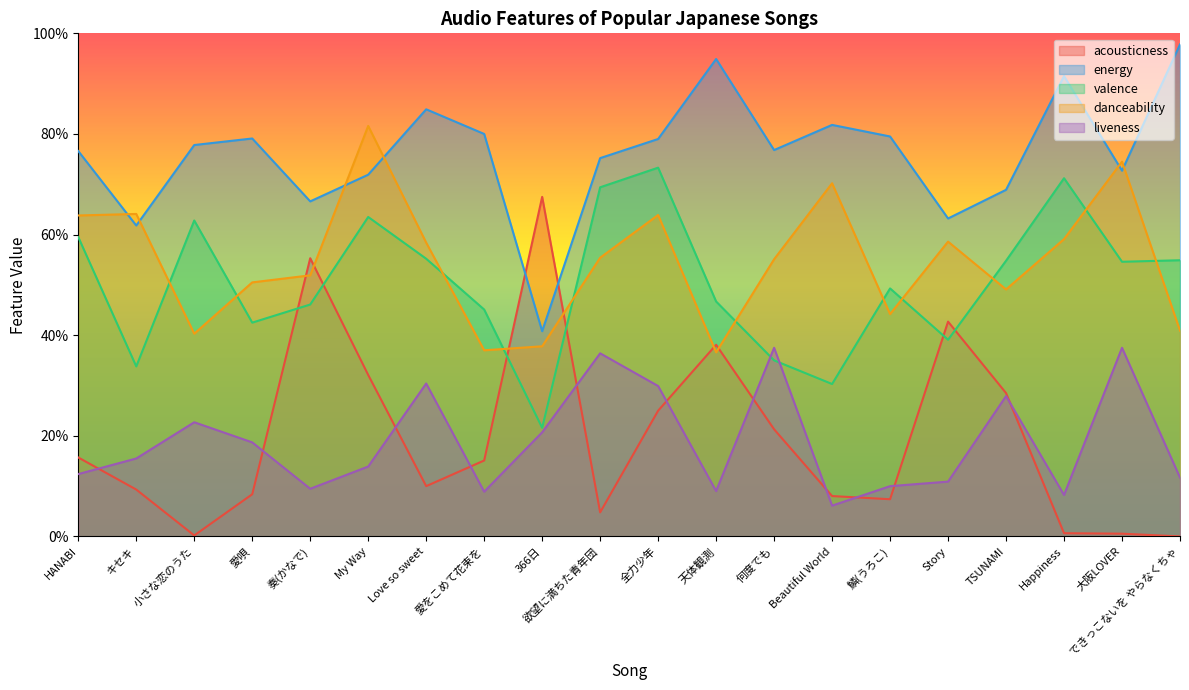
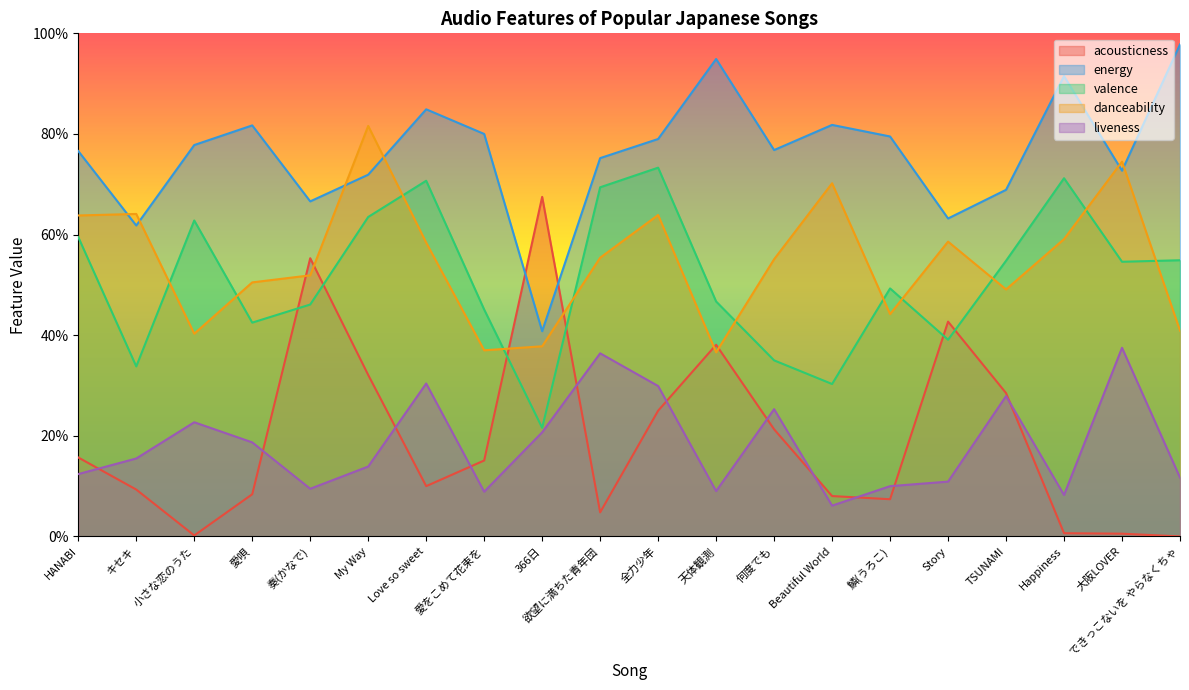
  {
    "energy": {
      "HANABI": "77%",
      "キセキ": "62%",
      "小さな恋のうた": "78%",
-     "愛唄": "79%",
+     "愛唄": "82%",
      "奏(かなで)": "67%",
      "My Way": "72%",
      "Love so sweet": "85%",
      "愛をこめて花束を": "80%",
      "366日": "41%",
      "欲望に満ちた青年団": "75%",
      "全力少年": "79%",
      "天体観測": "95%",
      "何度でも": "77%",
      "Beautiful World": "82%",
      "鱗(うろこ)": "80%",
      "Story": "63%",
      "TSUNAMI": "69%",
      "大阪LOVER": "73%",
      "できっこないを やらなくちゃ": "98%"
    },
    "valence": {
      "HANABI": "60%",
      "キセキ": "34%",
      "小さな恋のうた": "63%",
      "愛唄": "43%",
      "奏(かなで)": "46%",
      "My Way": "64%",
-     "Love so sweet": "55%",
+     "Love so sweet": "71%",
      "愛をこめて花束を": "45%",
      "366日": "22%",
      "欲望に満ちた青年団": "69%",
      "全力少年": "73%",
      "天体観測": "47%",
      "何度でも": "35%",
      "Beautiful World": "30%",
      "鱗(うろこ)": "49%",
      "Story": "39%",
      "TSUNAMI": "55%",
      "Happiness": "71%",
      "大阪LOVER": "55%",
      "できっこないを やらなくちゃ": "55%"
    },
    "liveness": {
      "HANABI": "12%",
      "キセキ": "16%",
      "小さな恋のうた": "23%",
      "愛唄": "19%",
      "奏(かなで)": "9%",
      "My Way": "14%",
      "Love so sweet": "30%",
      "愛をこめて花束を": "9%",
      "366日": "21%",
      "欲望に満ちた青年団": "36%",
      "全力少年": "30%",
      "天体観測": "9%",
-     "何度でも": "38%",
+     "何度でも": "25%",
      "Beautiful World": "6%",
      "鱗(うろこ)": "10%",
      "Story": "11%",
      "TSUNAMI": "28%",
      "Happiness": "8%",
      "大阪LOVER": "38%",
      "できっこないを やらなくちゃ": "12%"
    }
  }
